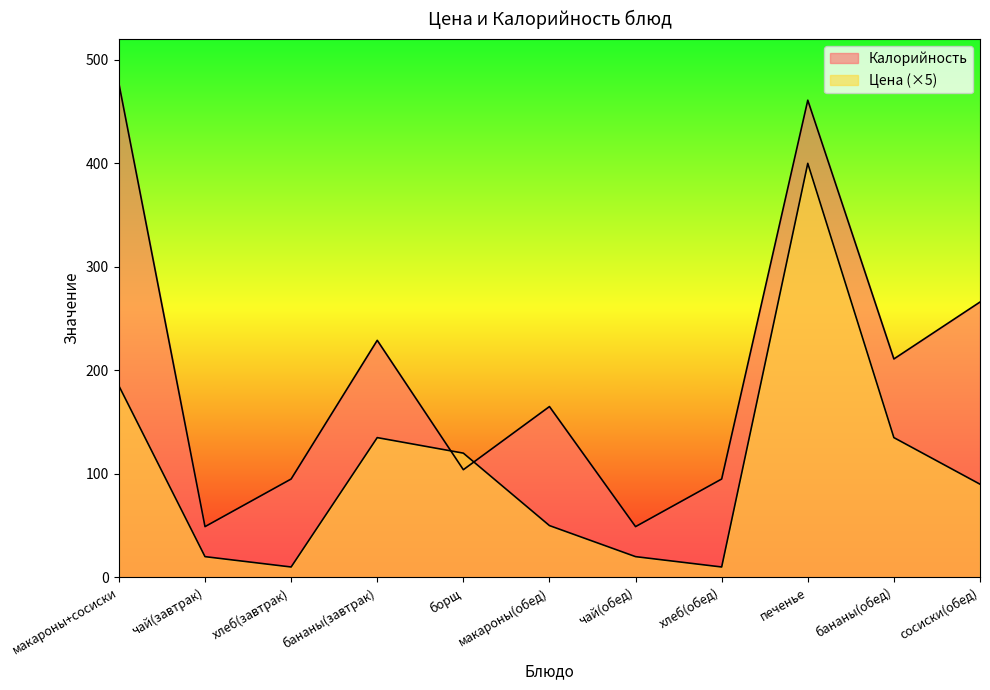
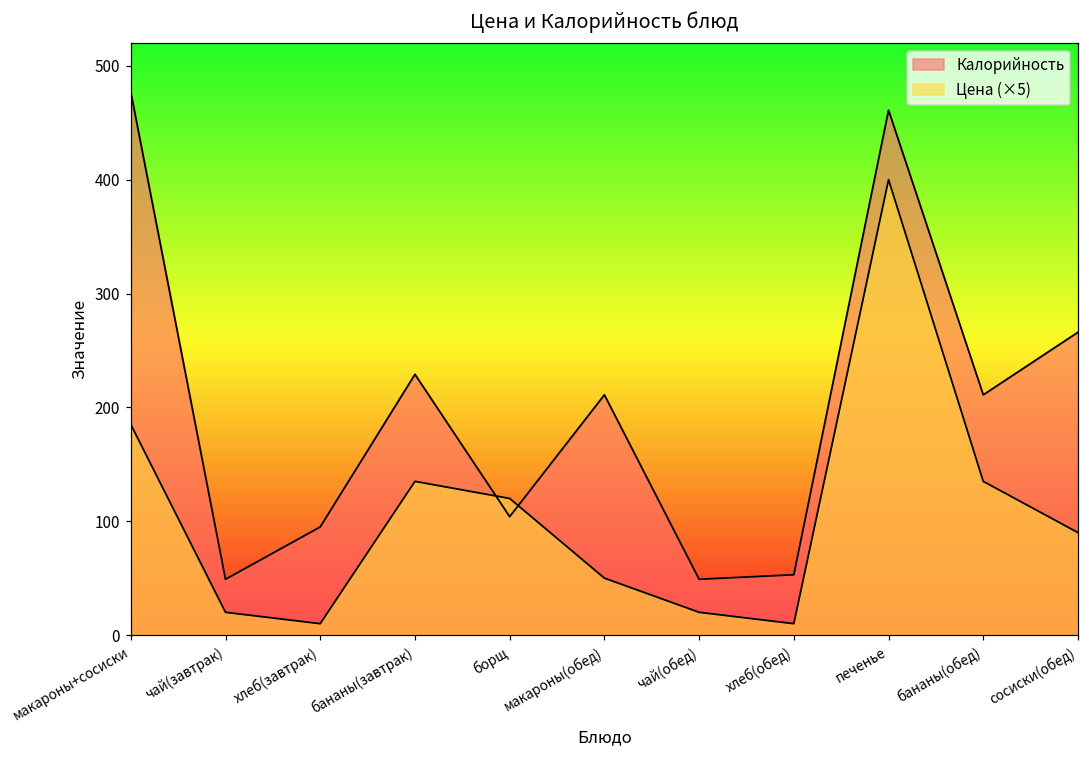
  {
    "Калорийность": {
      "макароны+сосиски": 477,
      "чай(завтрак)": 49,
      "хлеб(завтрак)": 95,
      "бананы(завтрак)": 229,
      "борщ": 104,
-     "макароны(обед)": 165,
+     "макароны(обед)": 211,
      "чай(обед)": 49,
-     "хлеб(обед)": 95,
+     "хлеб(обед)": 53,
      "печенье": 461,
      "бананы(обед)": 211,
      "сосиски(обед)": 266
    },
    "Цена (×5)": {
      "макароны+сосиски": 185,
      "чай(завтрак)": 20,
      "хлеб(завтрак)": 10,
      "бананы(завтрак)": 135,
      "борщ": 120,
      "макароны(обед)": 50,
      "чай(обед)": 20,
      "хлеб(обед)": 10,
      "печенье": 400,
      "бананы(обед)": 135,
      "сосиски(обед)": 90
    }
  }
